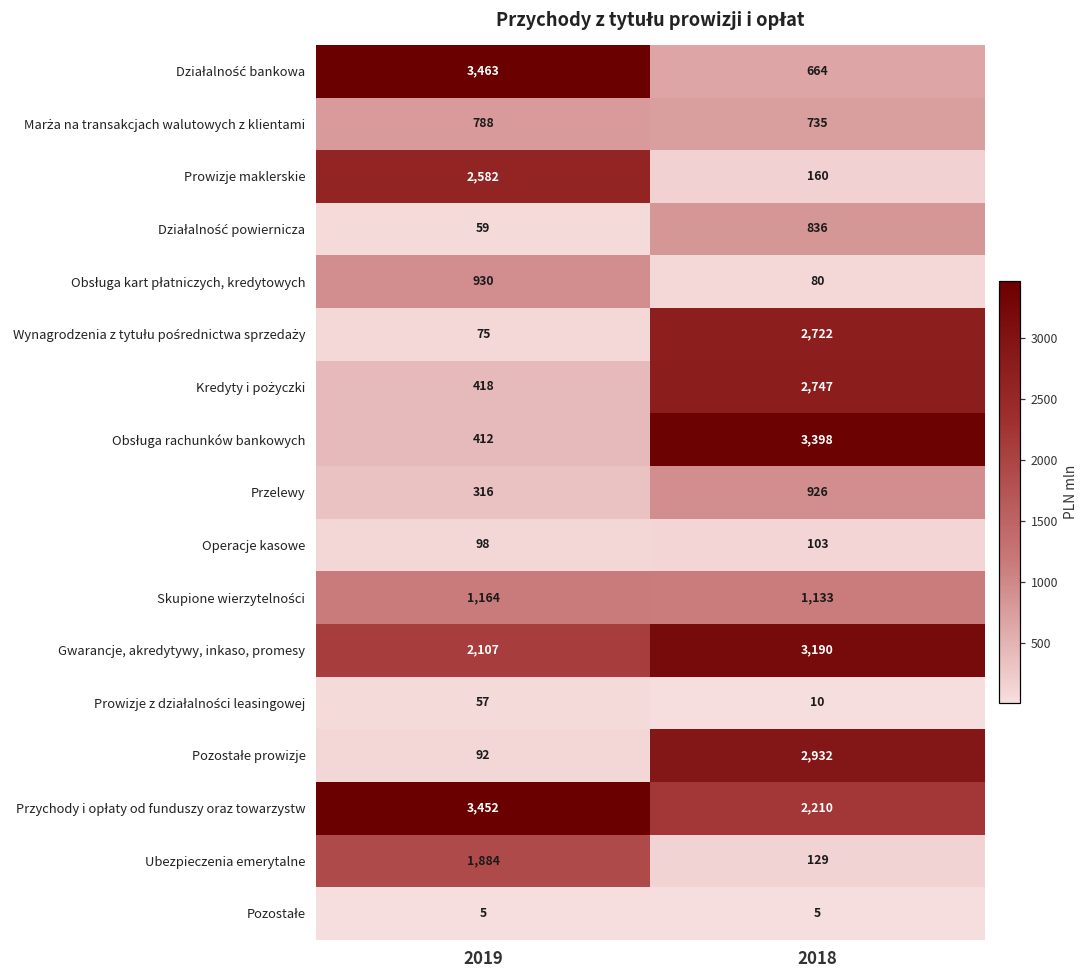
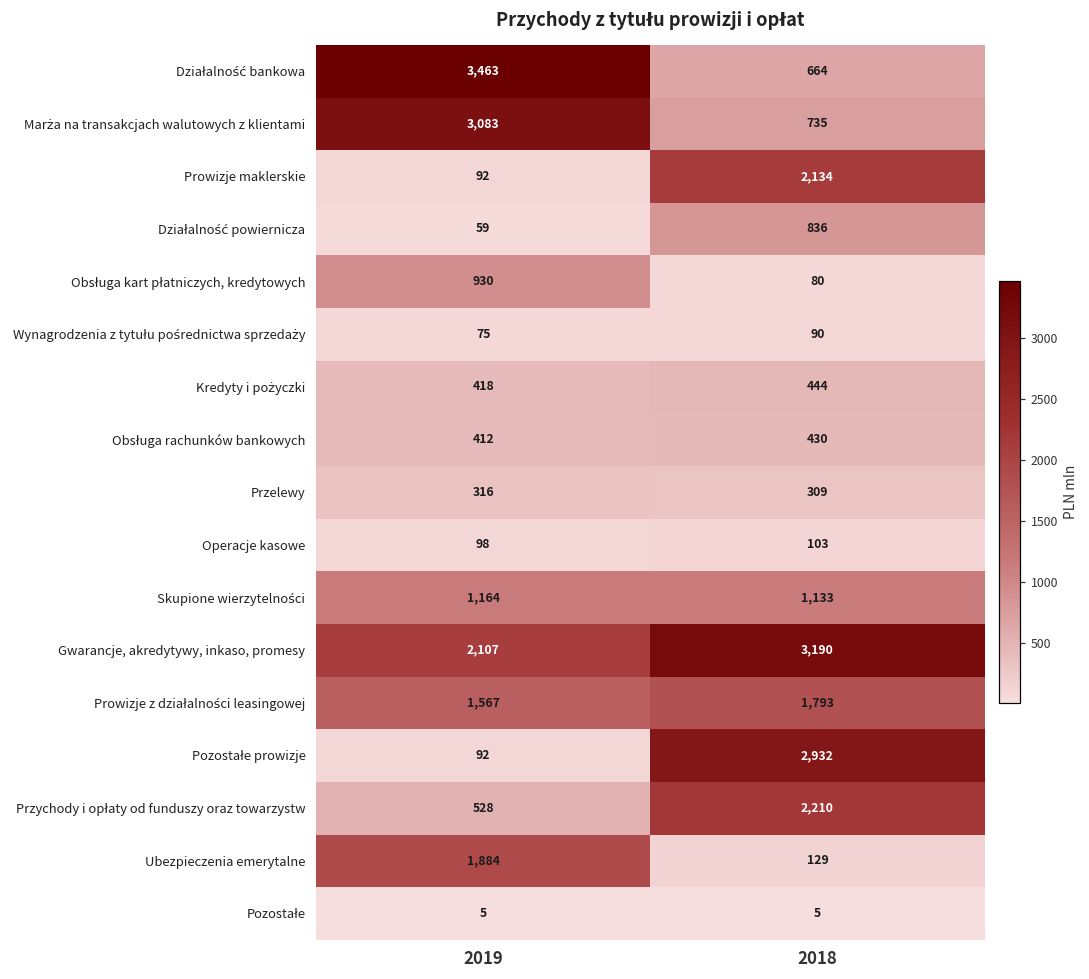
  {
    "Działalność bankowa": {
      "2019": "3,463",
      "2018": "664"
    },
    "Marża na transakcjach walutowych z klientami": {
-     "2019": "788",
+     "2019": "3,083",
      "2018": "735"
    },
    "Prowizje maklerskie": {
-     "2019": "2,582",
-     "2018": "160"
+     "2019": "92",
+     "2018": "2,134"
    },
    "Działalność powiernicza": {
      "2019": "59",
      "2018": "836"
    },
    "Obsługa kart płatniczych, kredytowych": {
      "2019": "930",
      "2018": "80"
    },
    "Wynagrodzenia z tytułu pośrednictwa sprzedaży": {
      "2019": "75",
-     "2018": "2,722"
+     "2018": "90"
    },
    "Kredyty i pożyczki": {
      "2019": "418",
-     "2018": "2,747"
+     "2018": "444"
    },
    "Obsługa rachunków bankowych": {
      "2019": "412",
-     "2018": "3,398"
+     "2018": "430"
    },
    "Przelewy": {
      "2019": "316",
-     "2018": "926"
+     "2018": "309"
    },
    "Operacje kasowe": {
      "2019": "98",
      "2018": "103"
    },
    "Skupione wierzytelności": {
      "2019": "1,164",
      "2018": "1,133"
    },
    "Gwarancje, akredytywy, inkaso, promesy": {
      "2019": "2,107",
      "2018": "3,190"
    },
    "Prowizje z działalności leasingowej": {
-     "2019": "57",
-     "2018": "10"
+     "2019": "1,567",
+     "2018": "1,793"
    },
    "Pozostałe prowizje": {
      "2019": "92",
      "2018": "2,932"
    },
    "Przychody i opłaty od funduszy oraz towarzystw": {
-     "2019": "3,452",
+     "2019": "528",
      "2018": "2,210"
    },
    "Ubezpieczenia emerytalne": {
      "2019": "1,884",
      "2018": "129"
    },
    "Pozostałe": {
      "2019": "5",
      "2018": "5"
    }
  }
